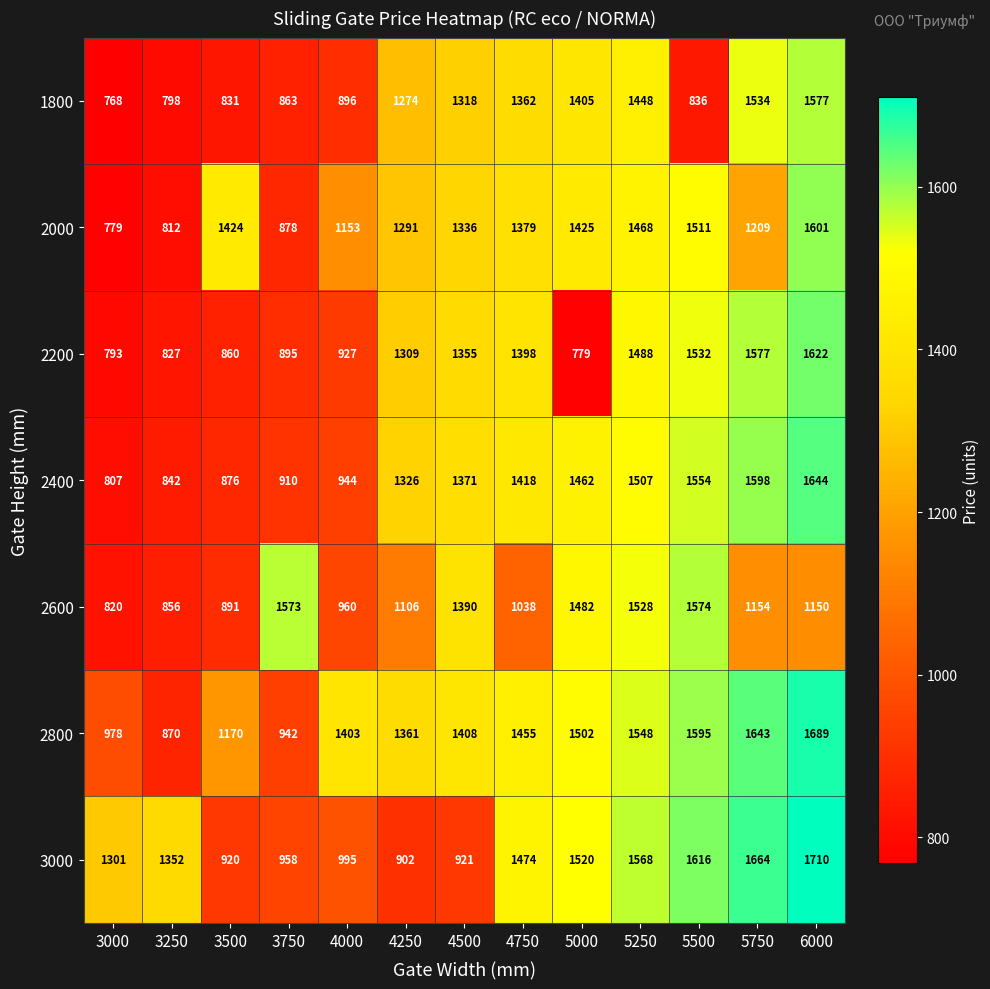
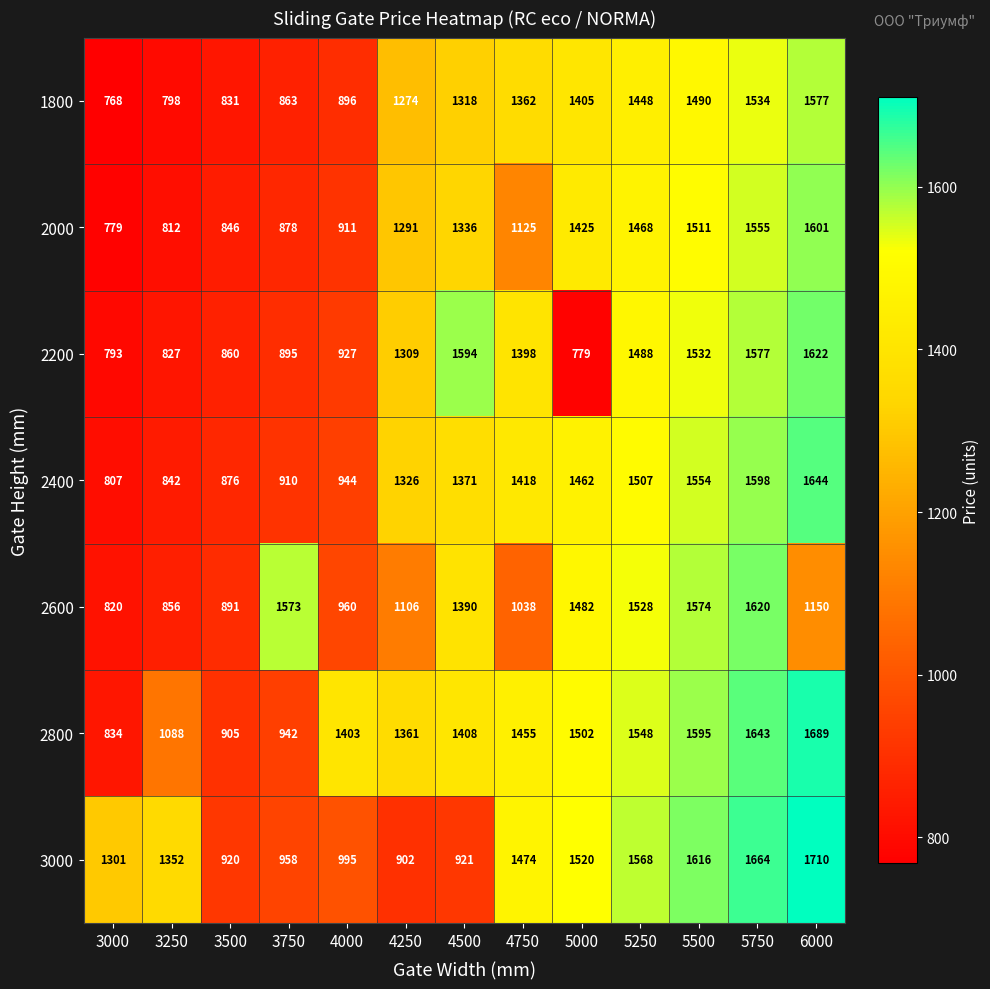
  {
    "1800": {
      "3000": 768,
      "3250": 798,
      "3500": 831,
      "3750": 863,
      "4000": 896,
      "4250": 1274,
      "4500": 1318,
      "4750": 1362,
      "5000": 1405,
      "5250": 1448,
-     "5500": 836,
+     "5500": 1490,
      "5750": 1534,
      "6000": 1577
    },
    "2000": {
      "3000": 779,
      "3250": 812,
-     "3500": 1424,
+     "3500": 846,
      "3750": 878,
-     "4000": 1153,
+     "4000": 911,
      "4250": 1291,
      "4500": 1336,
-     "4750": 1379,
+     "4750": 1125,
      "5000": 1425,
      "5250": 1468,
      "5500": 1511,
-     "5750": 1209,
+     "5750": 1555,
      "6000": 1601
    },
    "2200": {
      "3000": 793,
      "3250": 827,
      "3500": 860,
      "3750": 895,
      "4000": 927,
      "4250": 1309,
-     "4500": 1355,
+     "4500": 1594,
      "4750": 1398,
      "5000": 779,
      "5250": 1488,
      "5500": 1532,
      "5750": 1577,
      "6000": 1622
    },
    "2400": {
      "3000": 807,
      "3250": 842,
      "3500": 876,
      "3750": 910,
      "4000": 944,
      "4250": 1326,
      "4500": 1371,
      "4750": 1418,
      "5000": 1462,
      "5250": 1507,
      "5500": 1554,
      "5750": 1598,
      "6000": 1644
    },
    "2600": {
      "3000": 820,
      "3250": 856,
      "3500": 891,
      "3750": 1573,
      "4000": 960,
      "4250": 1106,
      "4500": 1390,
      "4750": 1038,
      "5000": 1482,
      "5250": 1528,
      "5500": 1574,
-     "5750": 1154,
+     "5750": 1620,
      "6000": 1150
    },
    "2800": {
-     "3000": 978,
-     "3250": 870,
-     "3500": 1170,
+     "3000": 834,
+     "3250": 1088,
+     "3500": 905,
      "3750": 942,
      "4000": 1403,
      "4250": 1361,
      "4500": 1408,
      "4750": 1455,
      "5000": 1502,
      "5250": 1548,
      "5500": 1595,
      "5750": 1643,
      "6000": 1689
    },
    "3000": {
      "3000": 1301,
      "3250": 1352,
      "3500": 920,
      "3750": 958,
      "4000": 995,
      "4250": 902,
      "4500": 921,
      "4750": 1474,
      "5000": 1520,
      "5250": 1568,
      "5500": 1616,
      "5750": 1664,
      "6000": 1710
    }
  }
